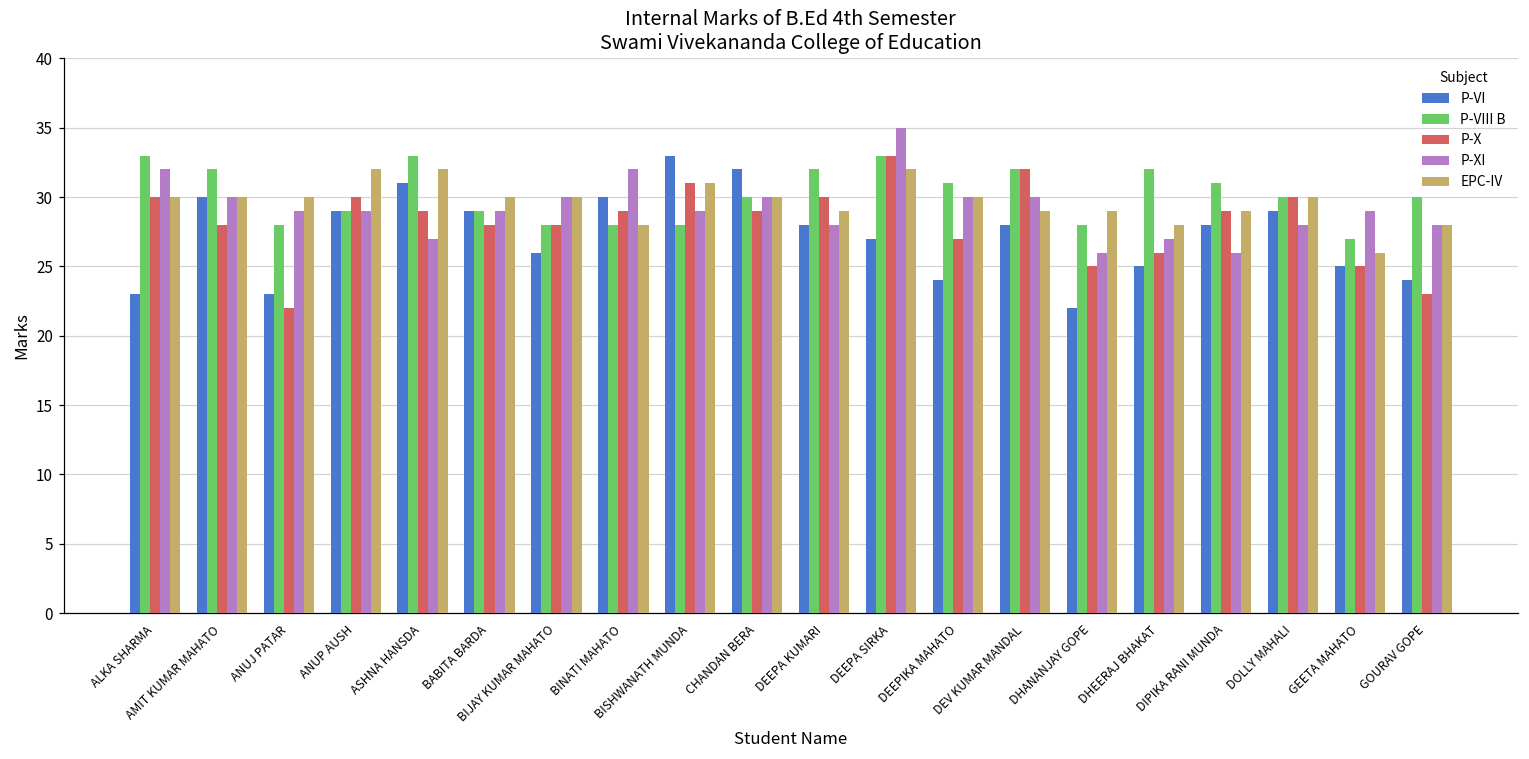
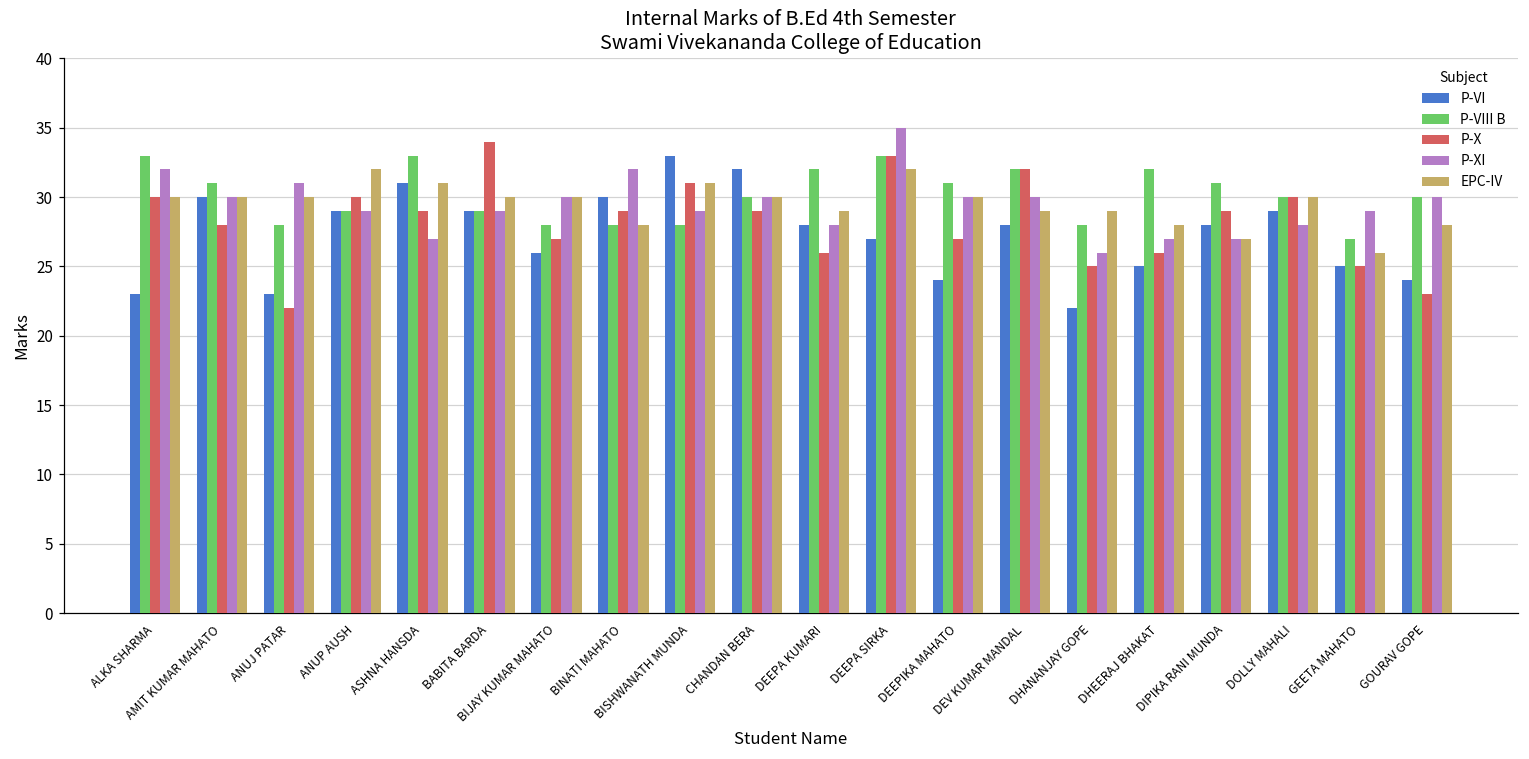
  {
    "P-VI": {
      "ALKA SHARMA": 23,
      "AMIT KUMAR MAHATO": 30,
      "ANUJ PATAR": 23,
      "ANUP AUSH": 29,
      "ASHNA HANSDA": 31,
      "BABITA BARDA": 29,
      "BIJAY KUMAR MAHATO": 26,
      "BINATI MAHATO": 30,
      "BISHWANATH MUNDA": 33,
      "CHANDAN BERA": 32,
      "DEEPA KUMARI": 28,
      "DEEPA SIRKA": 27,
      "DEEPIKA MAHATO": 24,
      "DEV KUMAR MANDAL": 28,
      "DHANANJAY GOPE": 22,
      "DHEERAJ BHAKAT": 25,
      "DIPIKA RANI MUNDA": 28,
      "DOLLY MAHALI": 29,
      "GEETA MAHATO": 25,
      "GOURAV GOPE": 24
    },
    "P-VIII B": {
      "ALKA SHARMA": 33,
-     "AMIT KUMAR MAHATO": 32,
+     "AMIT KUMAR MAHATO": 31,
      "ANUJ PATAR": 28,
      "ANUP AUSH": 29,
      "ASHNA HANSDA": 33,
      "BABITA BARDA": 29,
      "BIJAY KUMAR MAHATO": 28,
      "BINATI MAHATO": 28,
      "BISHWANATH MUNDA": 28,
      "CHANDAN BERA": 30,
      "DEEPA KUMARI": 32,
      "DEEPA SIRKA": 33,
      "DEEPIKA MAHATO": 31,
      "DEV KUMAR MANDAL": 32,
      "DHANANJAY GOPE": 28,
      "DHEERAJ BHAKAT": 32,
      "DIPIKA RANI MUNDA": 31,
      "DOLLY MAHALI": 30,
      "GEETA MAHATO": 27,
      "GOURAV GOPE": 30
    },
    "P-X": {
      "ALKA SHARMA": 30,
      "AMIT KUMAR MAHATO": 28,
      "ANUJ PATAR": 22,
      "ANUP AUSH": 30,
      "ASHNA HANSDA": 29,
-     "BABITA BARDA": 28,
-     "BIJAY KUMAR MAHATO": 28,
+     "BABITA BARDA": 34,
+     "BIJAY KUMAR MAHATO": 27,
      "BINATI MAHATO": 29,
      "BISHWANATH MUNDA": 31,
      "CHANDAN BERA": 29,
-     "DEEPA KUMARI": 30,
+     "DEEPA KUMARI": 26,
      "DEEPA SIRKA": 33,
      "DEEPIKA MAHATO": 27,
      "DEV KUMAR MANDAL": 32,
      "DHANANJAY GOPE": 25,
      "DHEERAJ BHAKAT": 26,
      "DIPIKA RANI MUNDA": 29,
      "DOLLY MAHALI": 30,
      "GEETA MAHATO": 25,
      "GOURAV GOPE": 23
    },
    "P-XI": {
      "ALKA SHARMA": 32,
      "AMIT KUMAR MAHATO": 30,
-     "ANUJ PATAR": 29,
+     "ANUJ PATAR": 31,
      "ANUP AUSH": 29,
      "ASHNA HANSDA": 27,
      "BABITA BARDA": 29,
      "BIJAY KUMAR MAHATO": 30,
      "BINATI MAHATO": 32,
      "BISHWANATH MUNDA": 29,
      "CHANDAN BERA": 30,
      "DEEPA KUMARI": 28,
      "DEEPA SIRKA": 35,
      "DEEPIKA MAHATO": 30,
      "DEV KUMAR MANDAL": 30,
      "DHANANJAY GOPE": 26,
      "DHEERAJ BHAKAT": 27,
-     "DIPIKA RANI MUNDA": 26,
+     "DIPIKA RANI MUNDA": 27,
      "DOLLY MAHALI": 28,
      "GEETA MAHATO": 29,
-     "GOURAV GOPE": 28
+     "GOURAV GOPE": 30
    },
    "EPC-IV": {
      "ALKA SHARMA": 30,
      "AMIT KUMAR MAHATO": 30,
      "ANUJ PATAR": 30,
      "ANUP AUSH": 32,
-     "ASHNA HANSDA": 32,
+     "ASHNA HANSDA": 31,
      "BABITA BARDA": 30,
      "BIJAY KUMAR MAHATO": 30,
      "BINATI MAHATO": 28,
      "BISHWANATH MUNDA": 31,
      "CHANDAN BERA": 30,
      "DEEPA KUMARI": 29,
      "DEEPA SIRKA": 32,
      "DEEPIKA MAHATO": 30,
      "DEV KUMAR MANDAL": 29,
      "DHANANJAY GOPE": 29,
      "DHEERAJ BHAKAT": 28,
-     "DIPIKA RANI MUNDA": 29,
+     "DIPIKA RANI MUNDA": 27,
      "DOLLY MAHALI": 30,
      "GEETA MAHATO": 26,
      "GOURAV GOPE": 28
    }
  }
